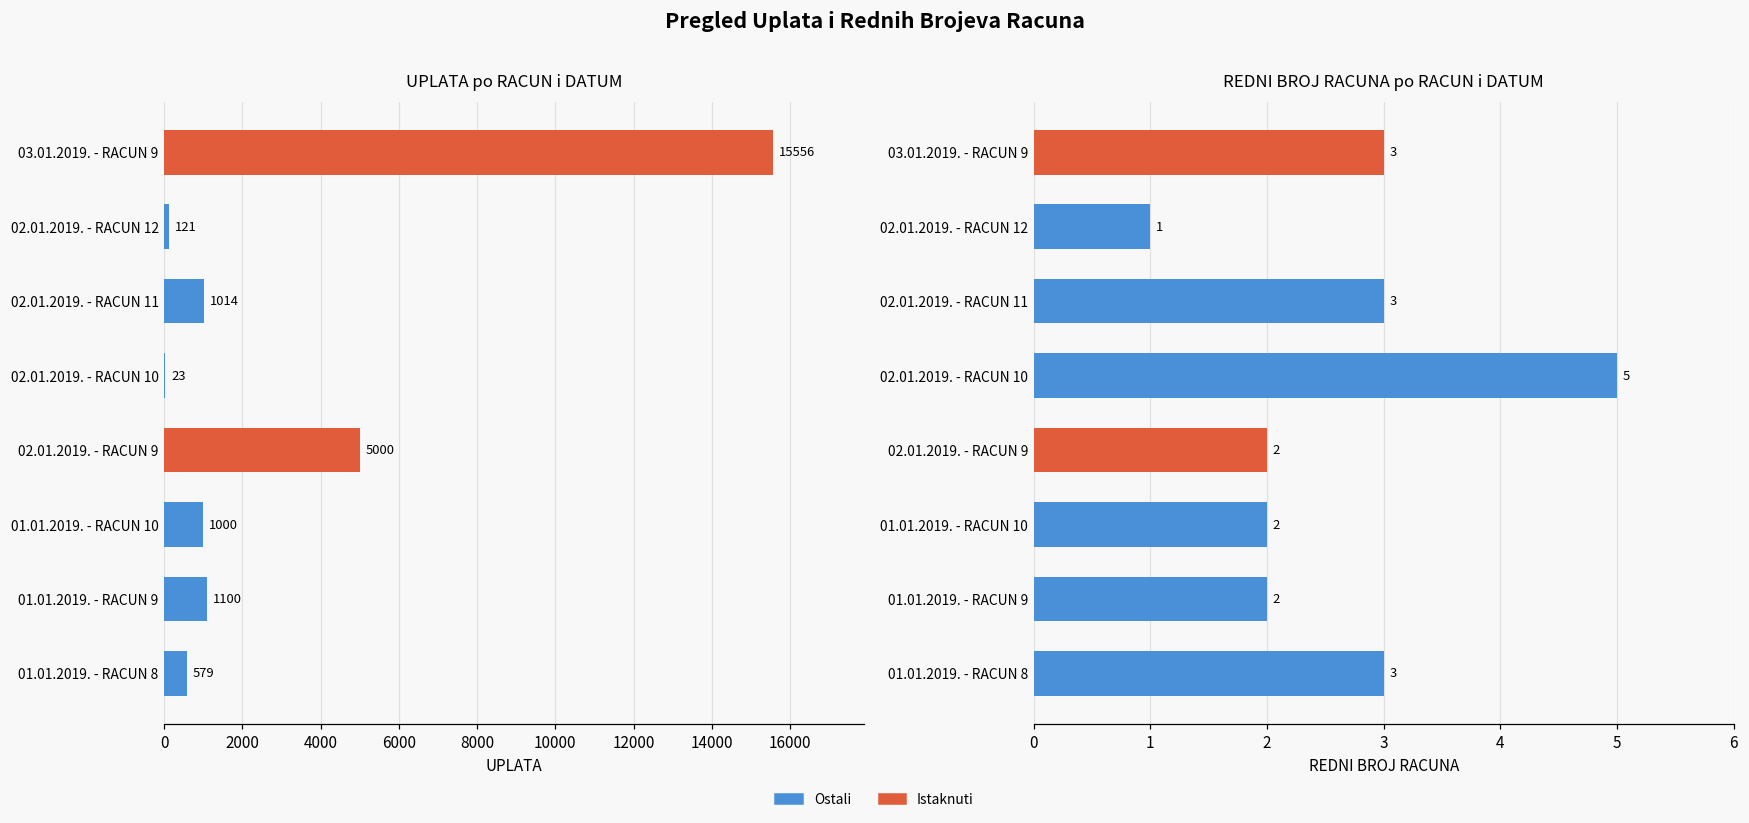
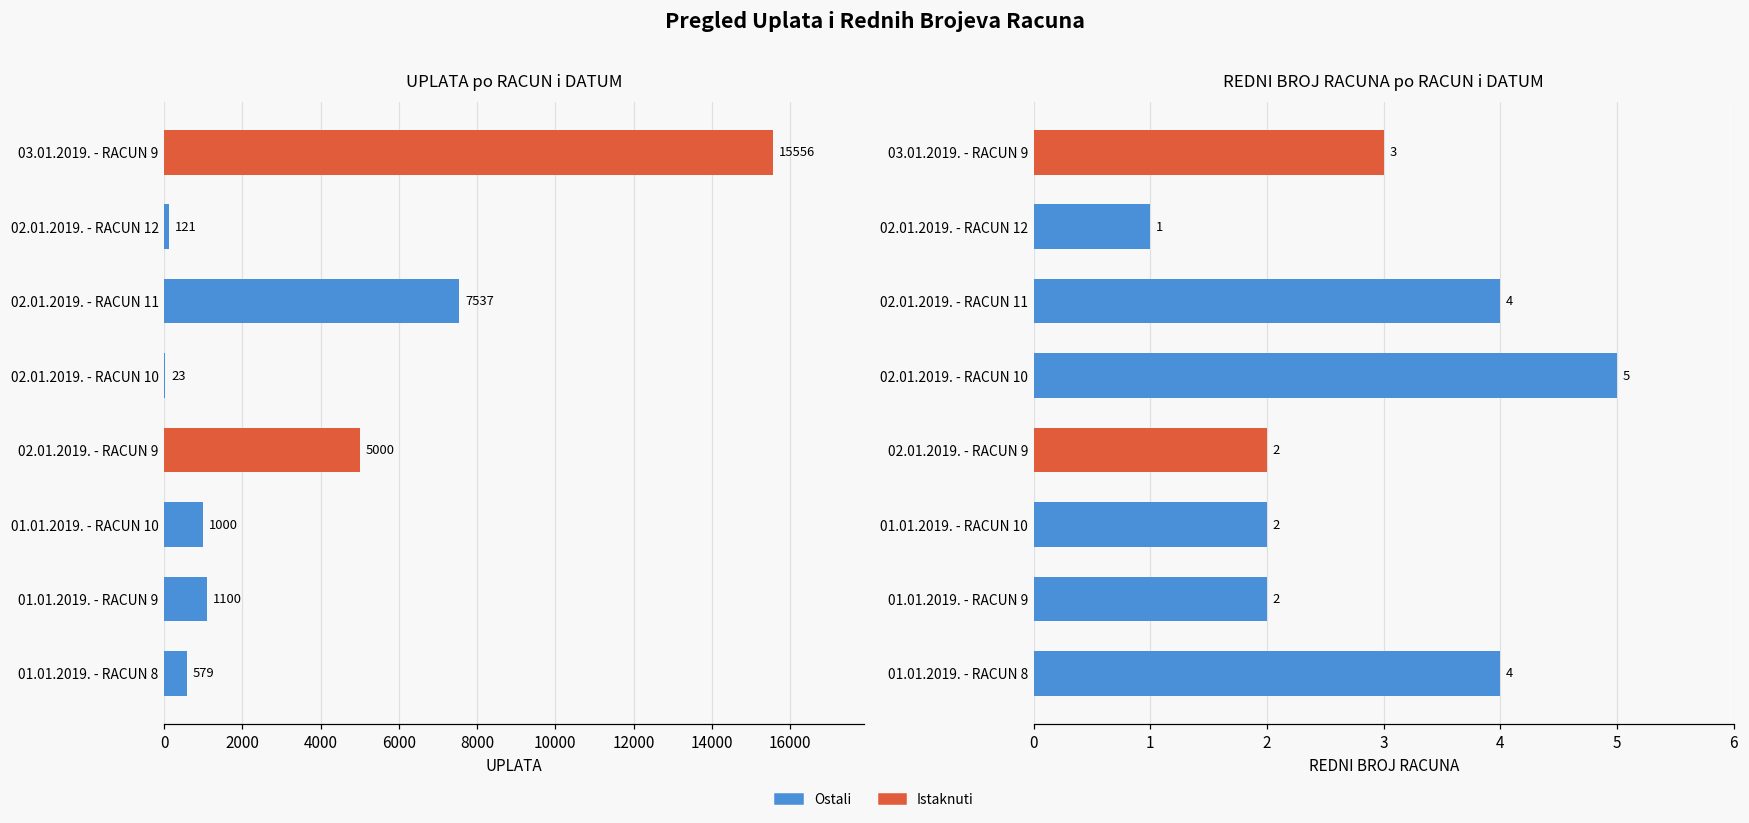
  {
    "UPLATA po RACUN i DATUM": {
      "03.01.2019. - RACUN 9": 15556,
      "02.01.2019. - RACUN 12": 121,
-     "02.01.2019. - RACUN 11": 1014,
+     "02.01.2019. - RACUN 11": 7537,
      "02.01.2019. - RACUN 10": 23,
      "02.01.2019. - RACUN 9": 5000,
      "01.01.2019. - RACUN 10": 1000,
      "01.01.2019. - RACUN 9": 1100,
      "01.01.2019. - RACUN 8": 579
    },
    "REDNI BROJ RACUNA po RACUN i DATUM": {
      "03.01.2019. - RACUN 9": 3,
      "02.01.2019. - RACUN 12": 1,
-     "02.01.2019. - RACUN 11": 3,
+     "02.01.2019. - RACUN 11": 4,
      "02.01.2019. - RACUN 10": 5,
      "02.01.2019. - RACUN 9": 2,
      "01.01.2019. - RACUN 10": 2,
      "01.01.2019. - RACUN 9": 2,
-     "01.01.2019. - RACUN 8": 3
+     "01.01.2019. - RACUN 8": 4
    }
  }
